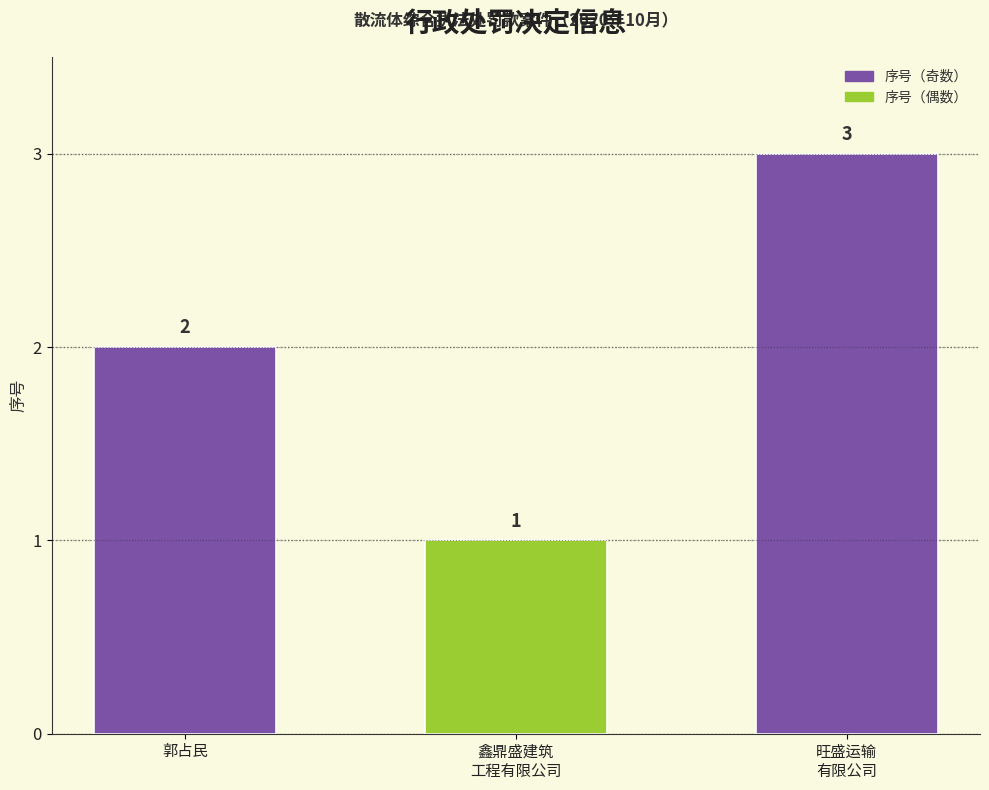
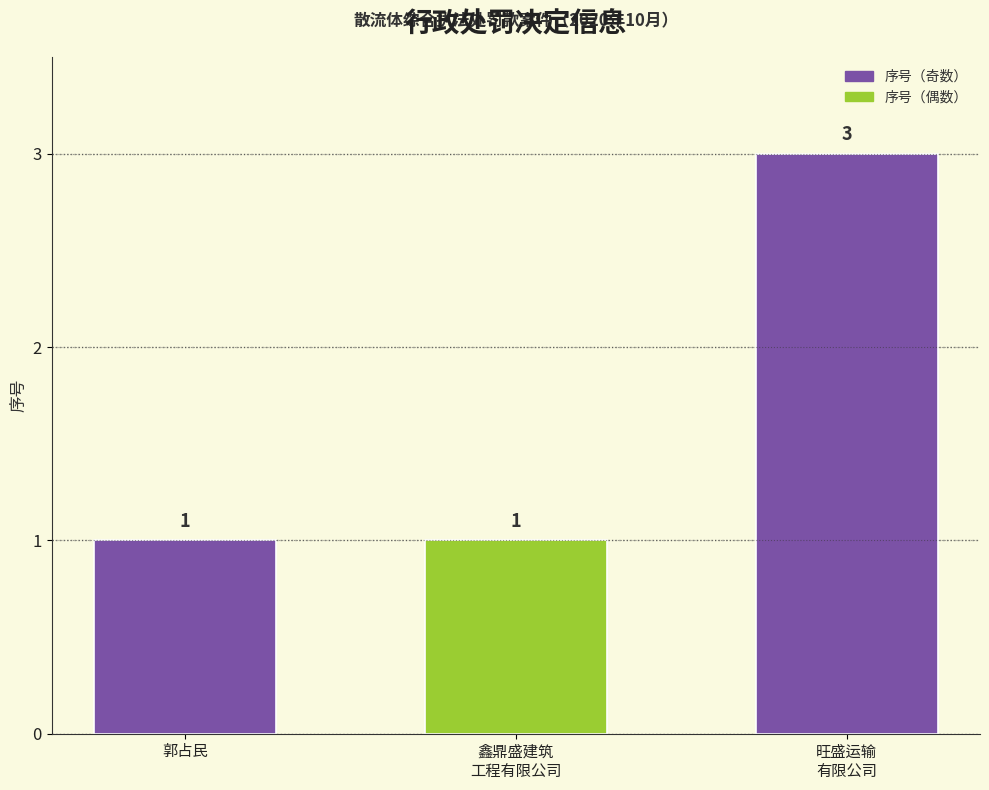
  {
-   "郭占民": 2,
+   "郭占民": 1,
    "鑫鼎盛建筑 工程有限公司": 1,
    "旺盛运输 有限公司": 3
  }
